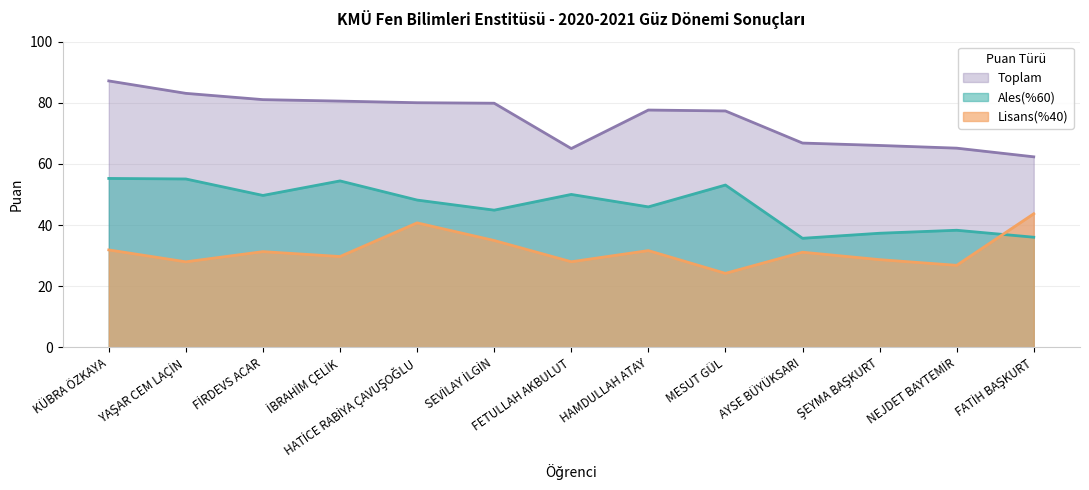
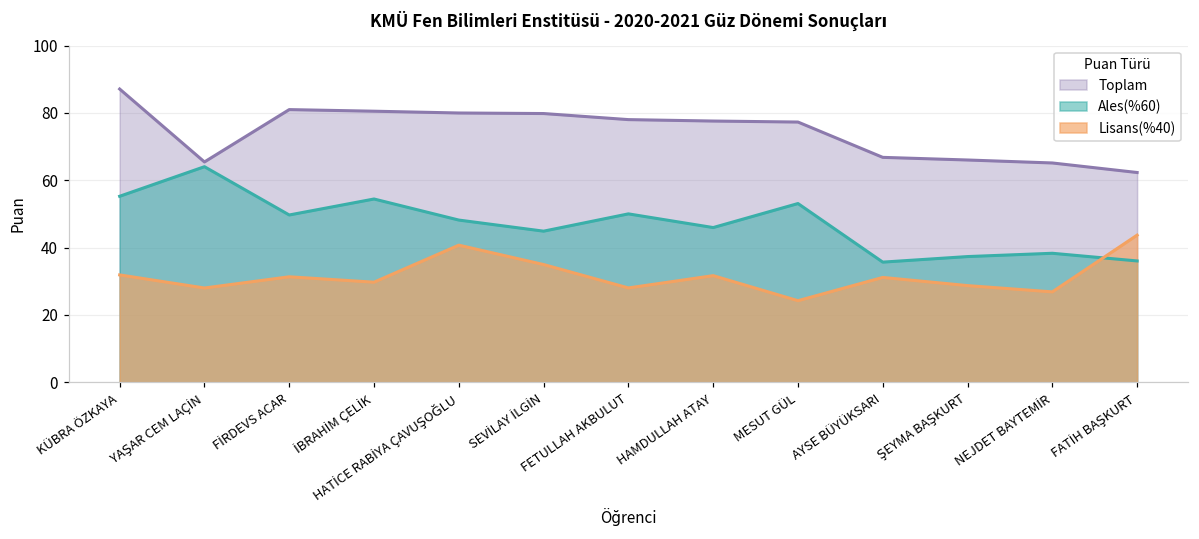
  {
    "Toplam": {
      "KÜBRA ÖZKAYA": 87,
-     "YAŞAR CEM LAÇİN": 83,
+     "YAŞAR CEM LAÇİN": 65,
      "FİRDEVS ACAR": 81,
      "İBRAHİM ÇELİK": 81,
      "HATİCE RABİYA ÇAVUŞOĞLU": 80,
      "SEVİLAY İLGİN": 80,
-     "FETULLAH AKBULUT": 65,
+     "FETULLAH AKBULUT": 78,
      "HAMDULLAH ATAY": 78,
      "MESUT GÜL": 77,
      "AYSE BÜYÜKSARI": 67,
      "ŞEYMA BAŞKURT": 66,
      "NEJDET BAYTEMİR": 65,
      "FATİH BAŞKURT": 62
    },
    "Ales(%60)": {
      "KÜBRA ÖZKAYA": 55,
-     "YAŞAR CEM LAÇİN": 55,
+     "YAŞAR CEM LAÇİN": 64,
      "FİRDEVS ACAR": 50,
      "İBRAHİM ÇELİK": 54,
      "HATİCE RABİYA ÇAVUŞOĞLU": 48,
      "SEVİLAY İLGİN": 45,
      "FETULLAH AKBULUT": 50,
      "HAMDULLAH ATAY": 46,
      "MESUT GÜL": 53,
      "AYSE BÜYÜKSARI": 36,
      "ŞEYMA BAŞKURT": 37,
      "NEJDET BAYTEMİR": 38,
      "FATİH BAŞKURT": 36
    },
    "Lisans(%40)": {
      "KÜBRA ÖZKAYA": 32,
      "YAŞAR CEM LAÇİN": 28,
      "FİRDEVS ACAR": 31,
      "İBRAHİM ÇELİK": 30,
      "HATİCE RABİYA ÇAVUŞOĞLU": 41,
      "SEVİLAY İLGİN": 35,
      "FETULLAH AKBULUT": 28,
      "HAMDULLAH ATAY": 32,
      "MESUT GÜL": 24,
      "AYSE BÜYÜKSARI": 31,
      "ŞEYMA BAŞKURT": 29,
      "NEJDET BAYTEMİR": 27,
      "FATİH BAŞKURT": 44
    }
  }
